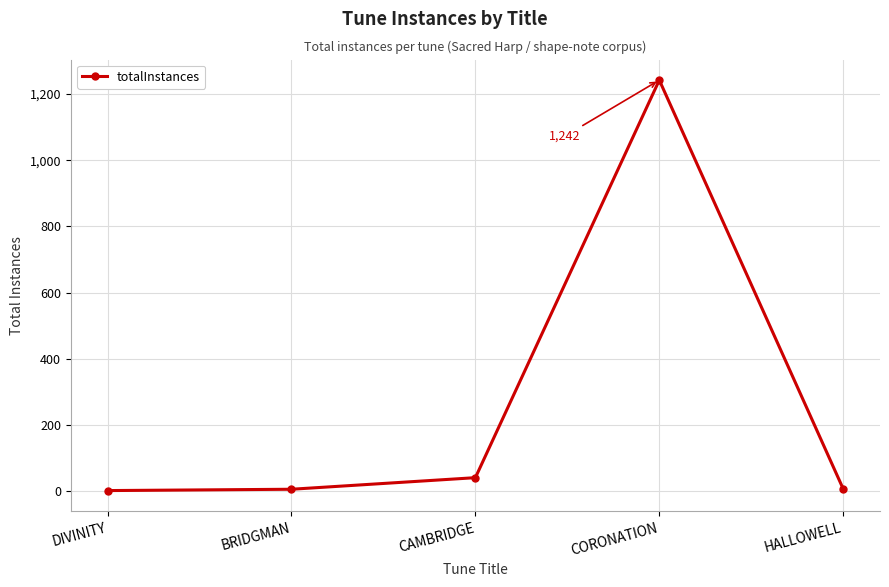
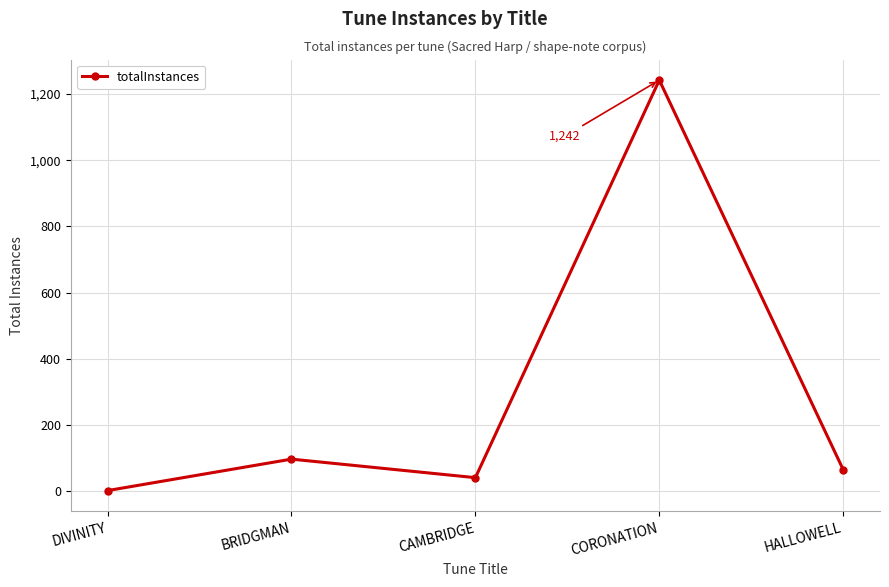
  {
    "DIVINITY": 0,
-   "BRIDGMAN": 10,
+   "BRIDGMAN": 100,
    "CAMBRIDGE": 40,
-   "HALLOWELL": 10
+   "HALLOWELL": 70
  }
